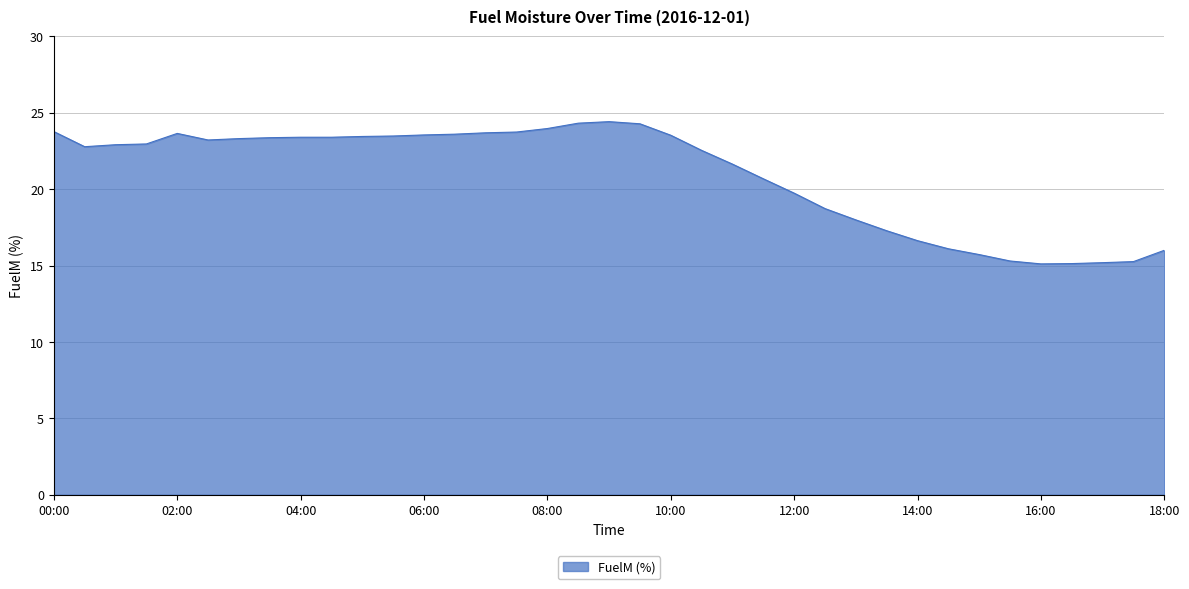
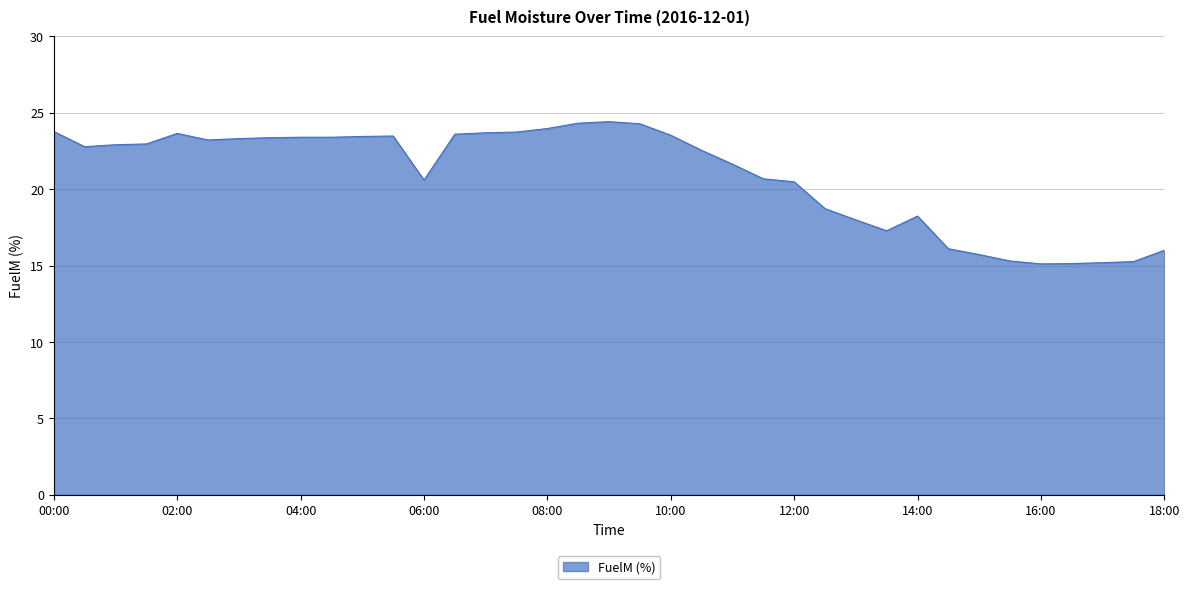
  {
    "00:00": 23.8,
    "02:00": 23.7,
    "04:00": 23.4,
-   "06:00": 23.6,
+   "06:00": 20.6,
    "08:00": 24.0,
    "10:00": 23.5,
-   "12:00": 19.7,
-   "14:00": 16.6,
+   "12:00": 20.5,
+   "14:00": 18.2,
    "16:00": 15.1,
    "18:00": 16.0
  }
